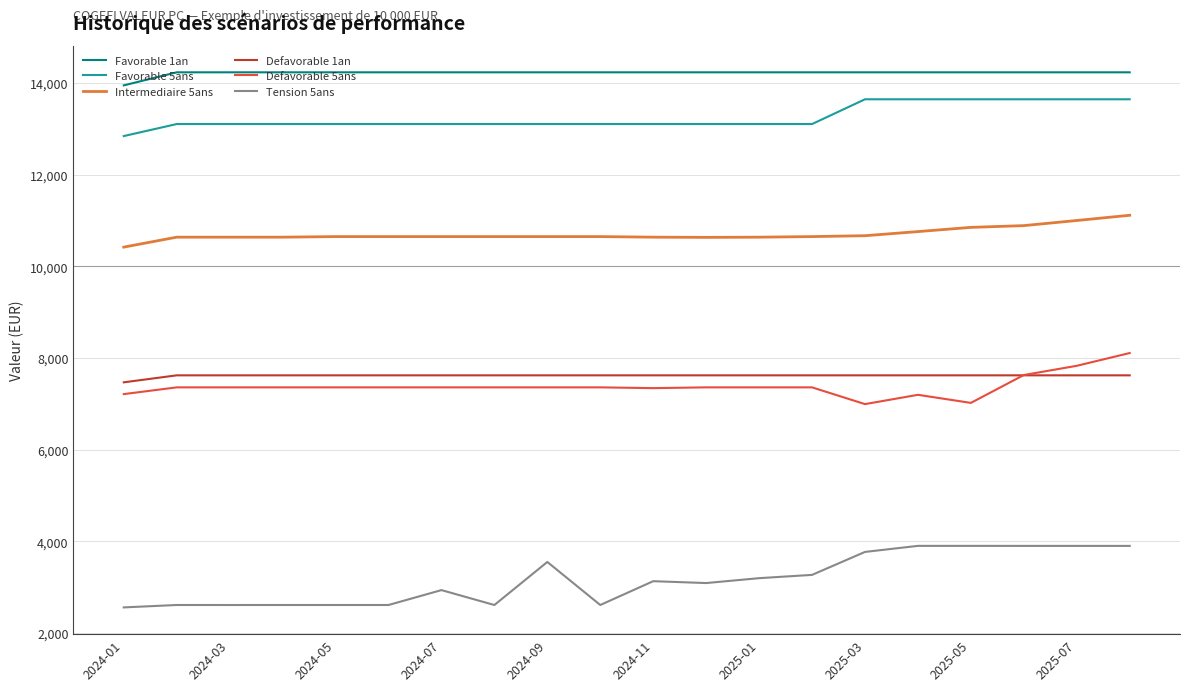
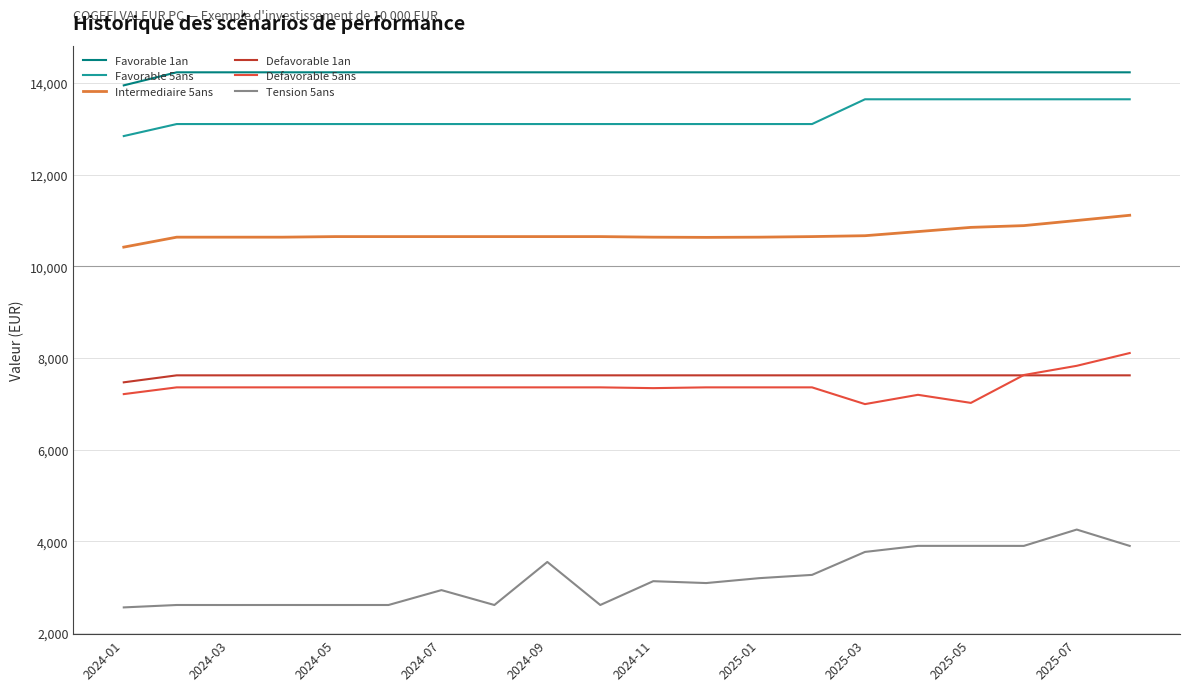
  {
    "Tension 5ans": {
      "2024-01": "2,600",
      "2024-03": "2,600",
      "2024-05": "2,600",
      "2024-07": "2,900",
      "2024-09": "3,500",
      "2024-11": "3,100",
      "2025-01": "3,200",
      "2025-03": "3,800",
      "2025-05": "3,900",
-     "2025-07": "3,900"
+     "2025-07": "4,300"
    }
  }
